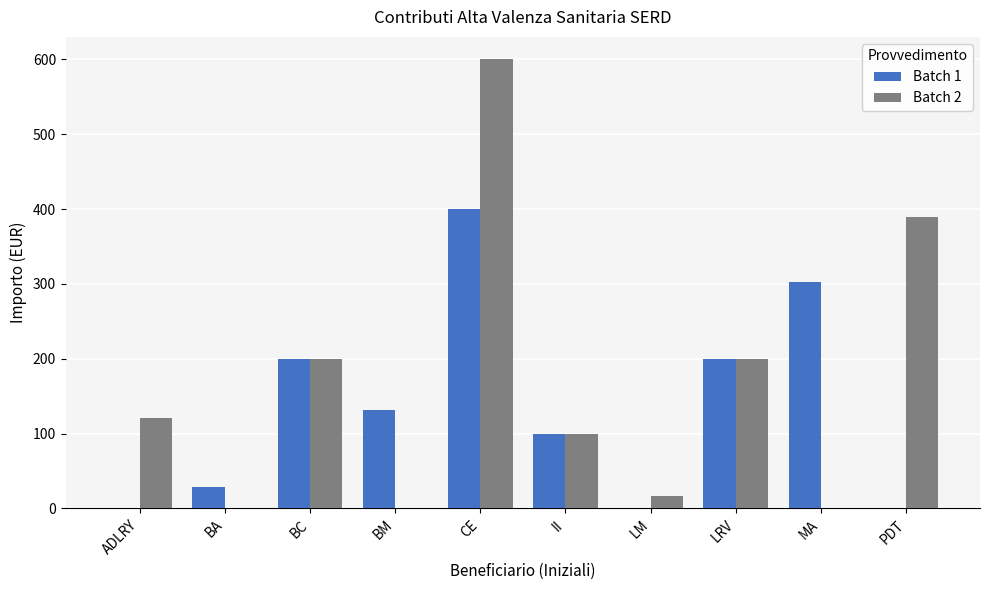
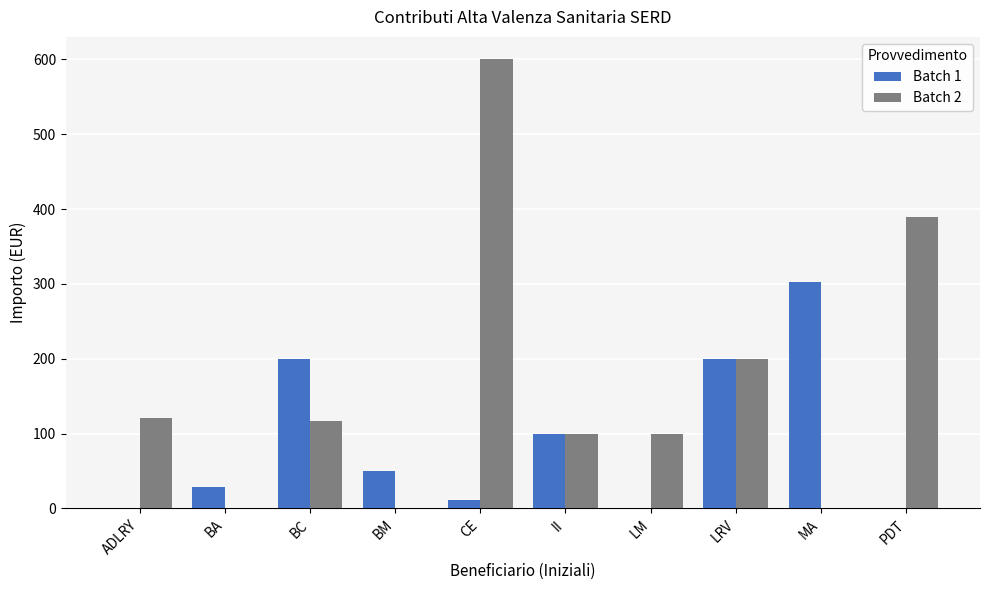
  {
    "Batch 1": {
      "ADLRY": 0,
      "BA": 30,
      "BC": 200,
-     "BM": 130,
-     "CE": 400,
+     "BM": 50,
+     "CE": 10,
      "II": 100,
      "LM": 0,
      "LRV": 200,
      "MA": 300,
      "PDT": 0
    },
    "Batch 2": {
      "ADLRY": 120,
      "BA": 0,
-     "BC": 200,
+     "BC": 120,
      "BM": 0,
      "CE": 600,
      "II": 100,
-     "LM": 20,
+     "LM": 100,
      "LRV": 200,
      "MA": 0,
      "PDT": 390
    }
  }
